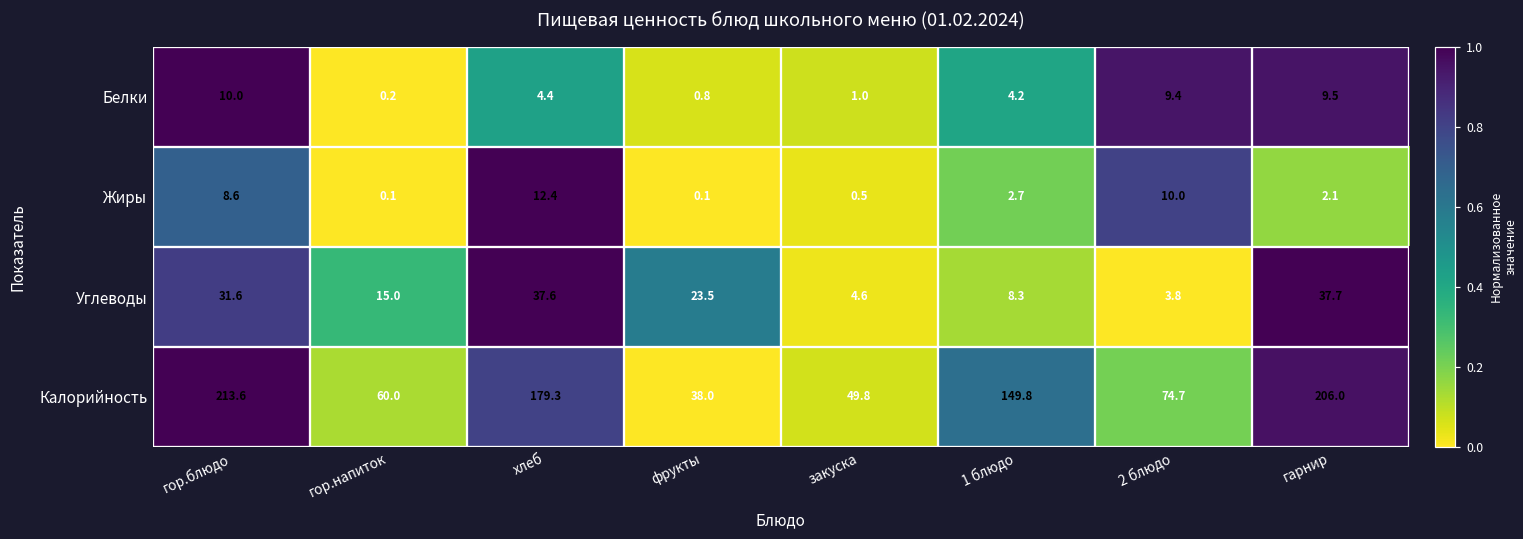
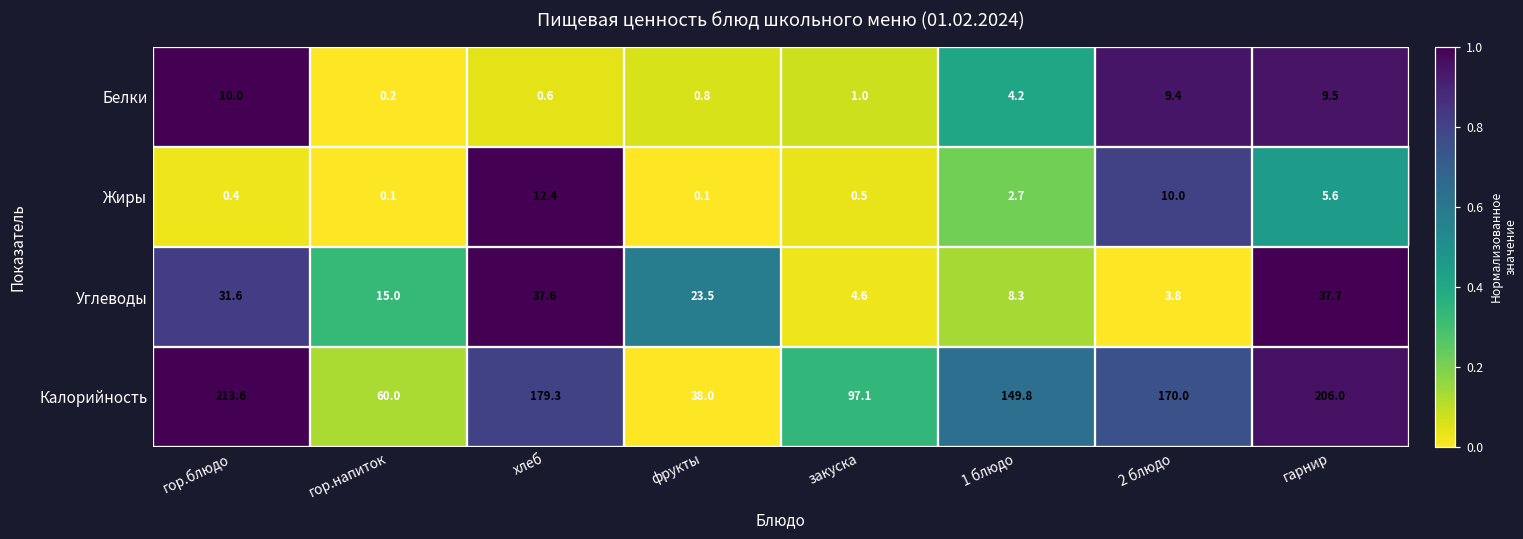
  {
    "Белки": {
      "гор.блюдо": 10.0,
      "гор.напиток": 0.2,
-     "хлеб": 4.4,
+     "хлеб": 0.6,
      "фрукты": 0.8,
      "закуска": 1.0,
      "1 блюдо": 4.2,
      "2 блюдо": 9.4,
      "гарнир": 9.5
    },
    "Жиры": {
-     "гор.блюдо": 8.6,
+     "гор.блюдо": 0.4,
      "гор.напиток": 0.1,
      "хлеб": 12.4,
      "фрукты": 0.1,
      "закуска": 0.5,
      "1 блюдо": 2.7,
      "2 блюдо": 10.0,
-     "гарнир": 2.1
+     "гарнир": 5.6
    },
    "Углеводы": {
      "гор.блюдо": 31.6,
      "гор.напиток": 15.0,
      "хлеб": 37.6,
      "фрукты": 23.5,
      "закуска": 4.6,
      "1 блюдо": 8.3,
      "2 блюдо": 3.8,
      "гарнир": 37.7
    },
    "Калорийность": {
      "гор.блюдо": 213.6,
      "гор.напиток": 60.0,
      "хлеб": 179.3,
      "фрукты": 38.0,
-     "закуска": 49.8,
+     "закуска": 97.1,
      "1 блюдо": 149.8,
-     "2 блюдо": 74.7,
+     "2 блюдо": 170.0,
      "гарнир": 206.0
    }
  }
